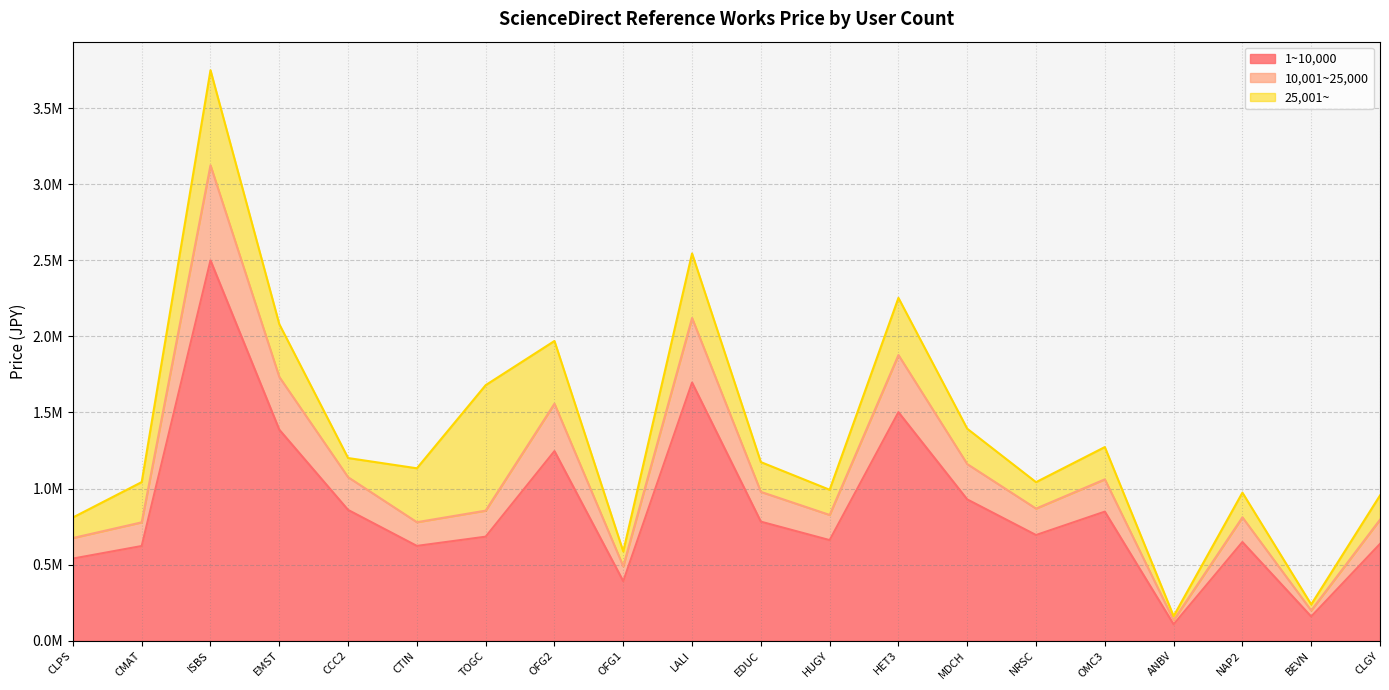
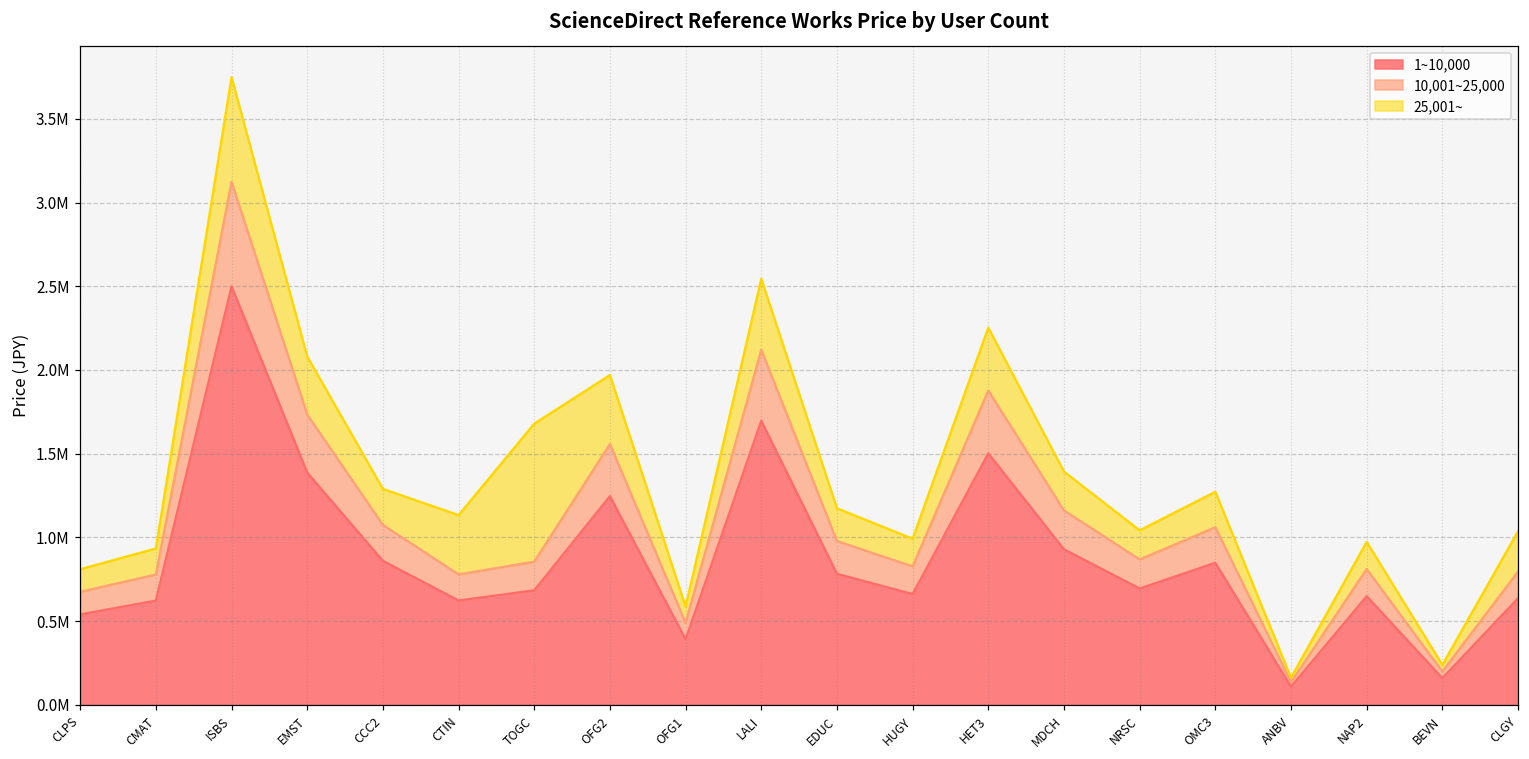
  {
    "25,001~": {
      "CLPS": 810000,
-     "CMAT": 1040000,
+     "CMAT": 930000,
      "ISBS": 3750000,
      "EMST": 2080000,
-     "CCC2": 1200000,
+     "CCC2": 1290000,
      "CTIN": 1130000,
      "TOGC": 1680000,
      "OFG2": 1970000,
      "OFG1": 590000,
      "LALI": 2540000,
      "EDUC": 1170000,
      "HUGY": 990000,
      "HET3": 2250000,
      "MDCH": 1390000,
      "NRSC": 1040000,
      "OMC3": 1270000,
      "ANBV": 160000,
      "NAP2": 970000,
      "BEVN": 240000,
-     "CLGY": 950000
+     "CLGY": 1040000
    }
  }
